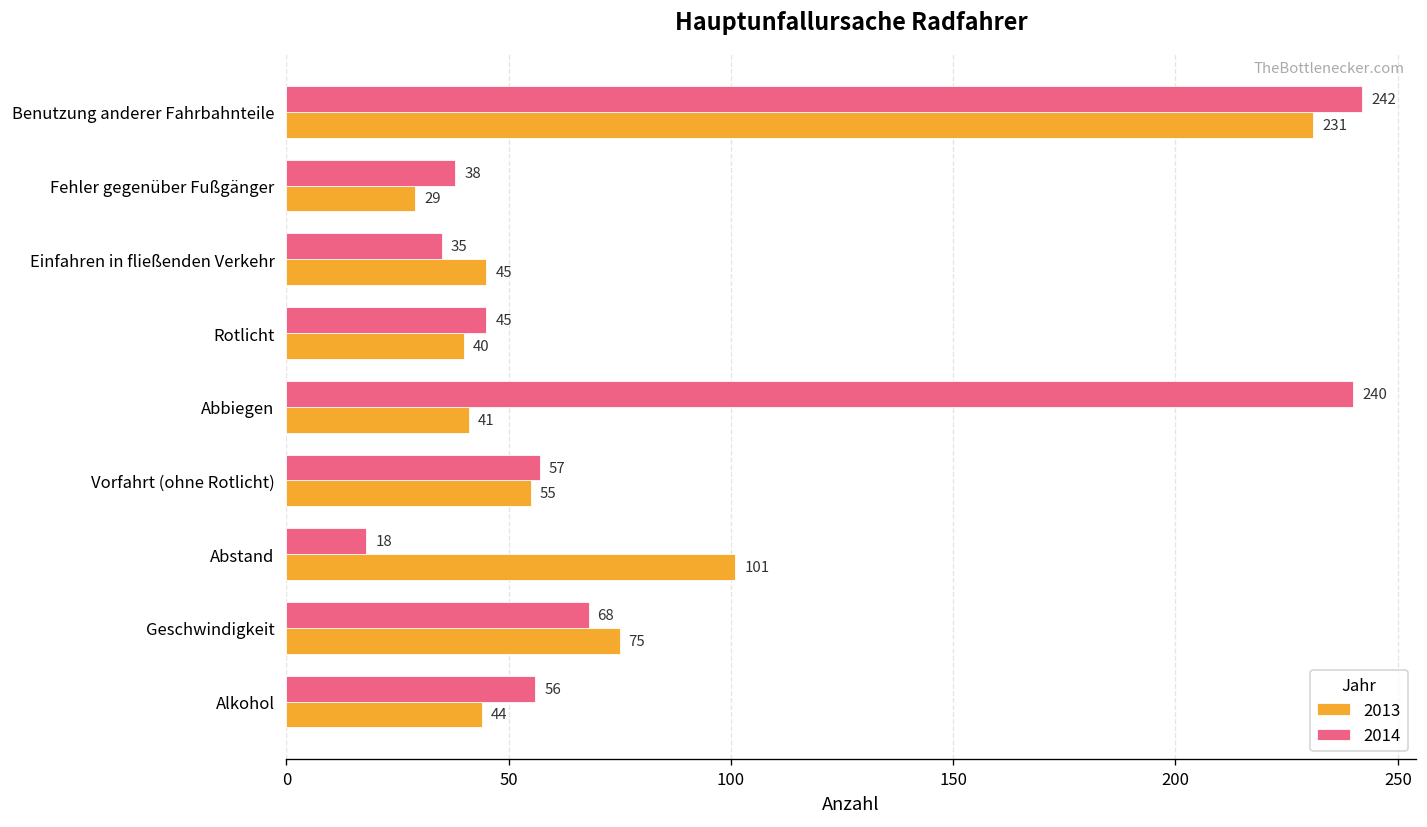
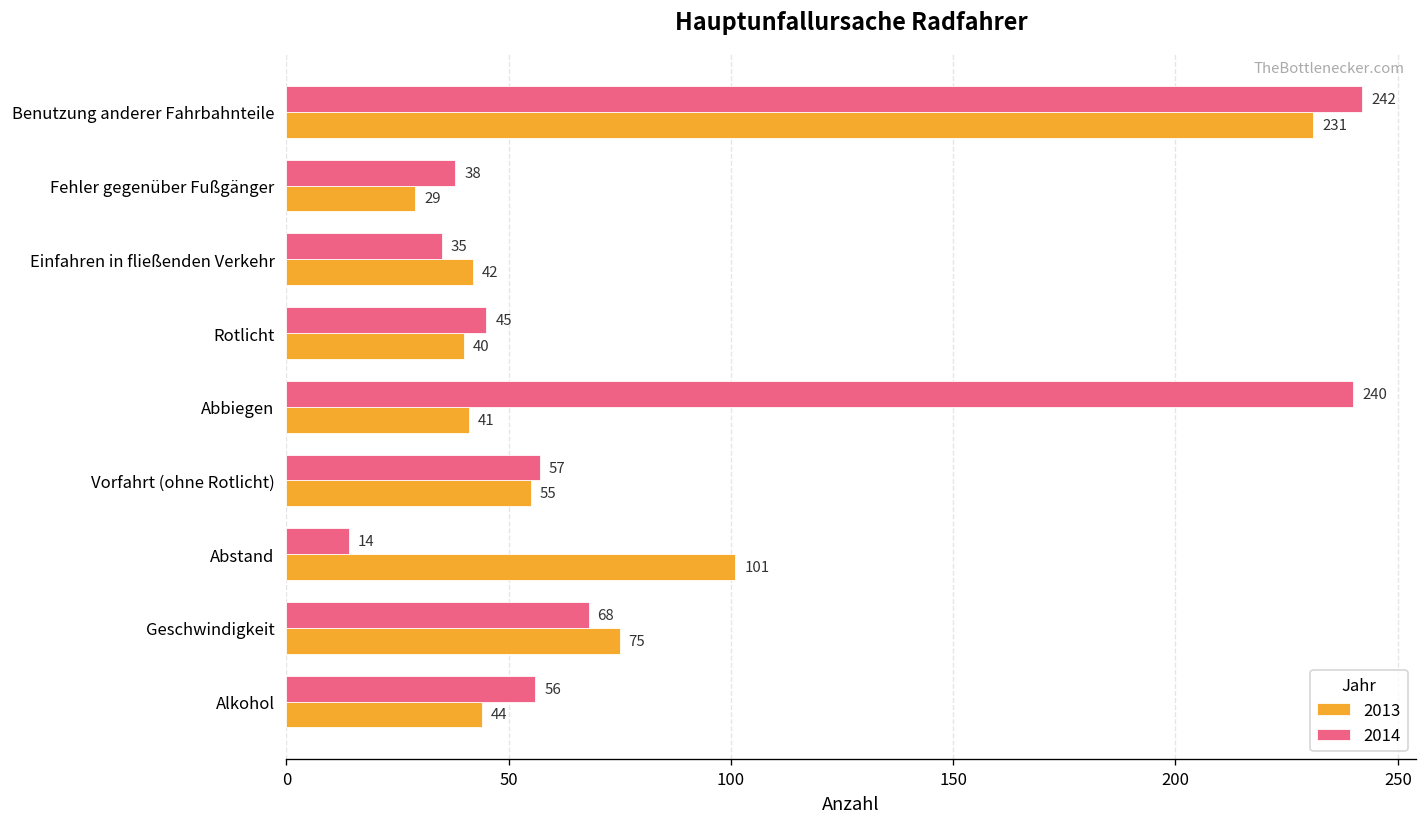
  {
    "2013": {
      "Benutzung anderer Fahrbahnteile": 231,
      "Fehler gegenüber Fußgänger": 29,
-     "Einfahren in fließenden Verkehr": 45,
+     "Einfahren in fließenden Verkehr": 42,
      "Rotlicht": 40,
      "Abbiegen": 41,
      "Vorfahrt (ohne Rotlicht)": 55,
      "Abstand": 101,
      "Geschwindigkeit": 75,
      "Alkohol": 44
    },
    "2014": {
      "Benutzung anderer Fahrbahnteile": 242,
      "Fehler gegenüber Fußgänger": 38,
      "Einfahren in fließenden Verkehr": 35,
      "Rotlicht": 45,
      "Abbiegen": 240,
      "Vorfahrt (ohne Rotlicht)": 57,
-     "Abstand": 18,
+     "Abstand": 14,
      "Geschwindigkeit": 68,
      "Alkohol": 56
    }
  }
